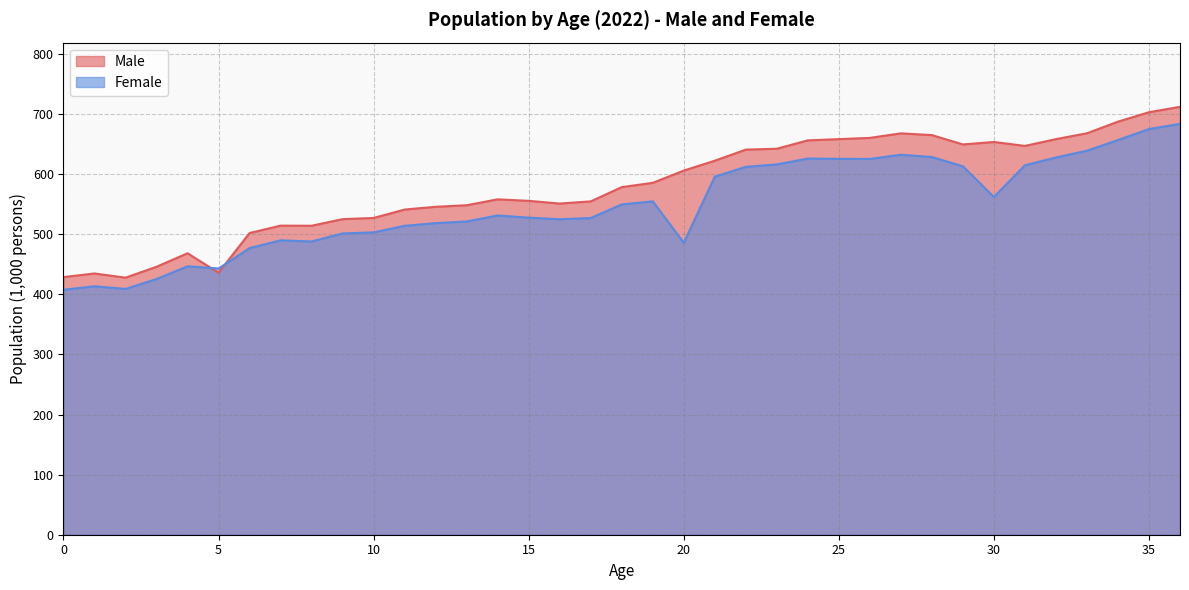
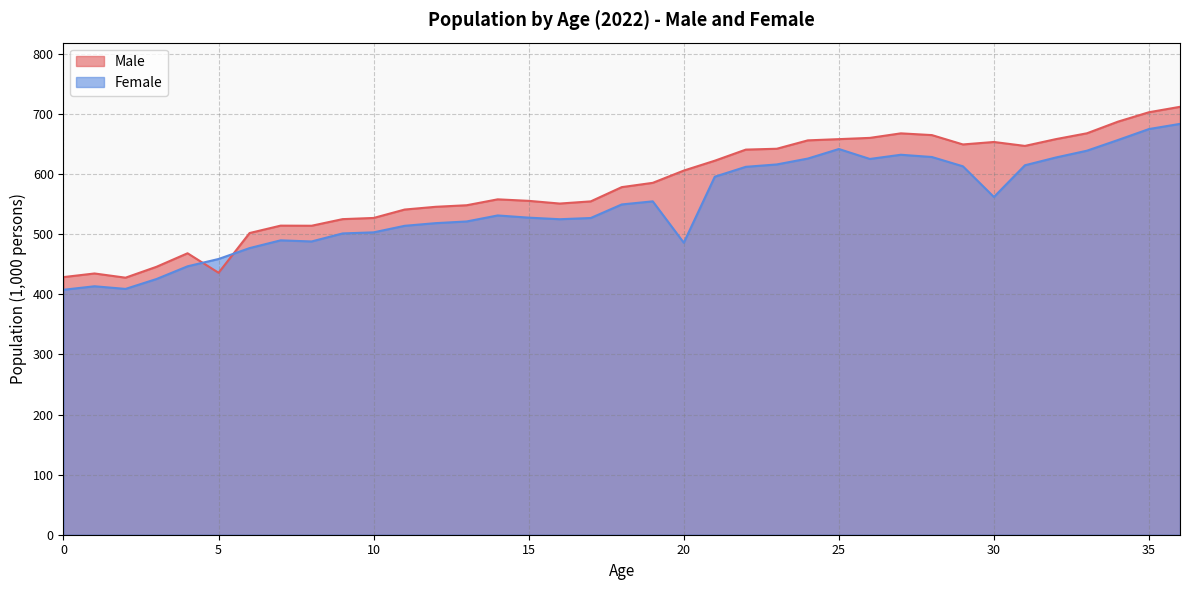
  {
    "Male": {
      "0": 430,
      "5": 440,
      "10": 530,
      "15": 560,
      "20": 610,
      "25": 660,
      "30": 650,
      "35": 700
    },
    "Female": {
      "0": 410,
-     "5": 440,
+     "5": 460,
      "10": 500,
      "15": 530,
      "20": 490,
-     "25": 630,
+     "25": 640,
      "30": 560,
      "35": 680
    }
  }
